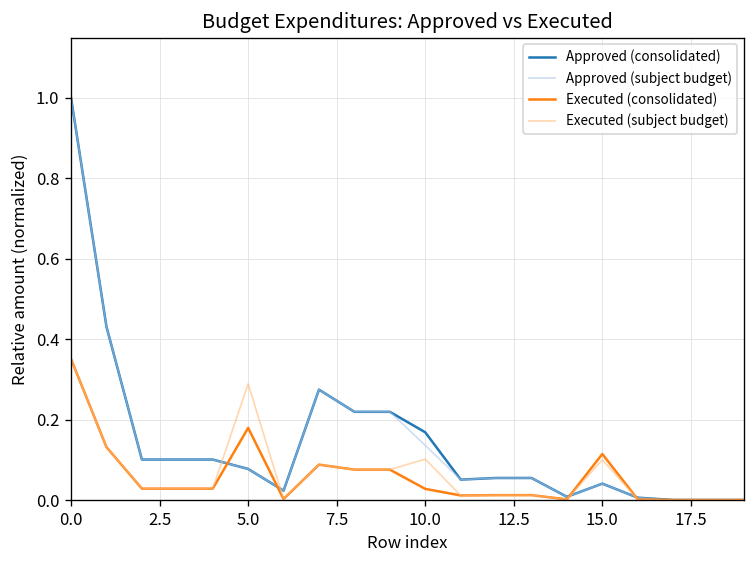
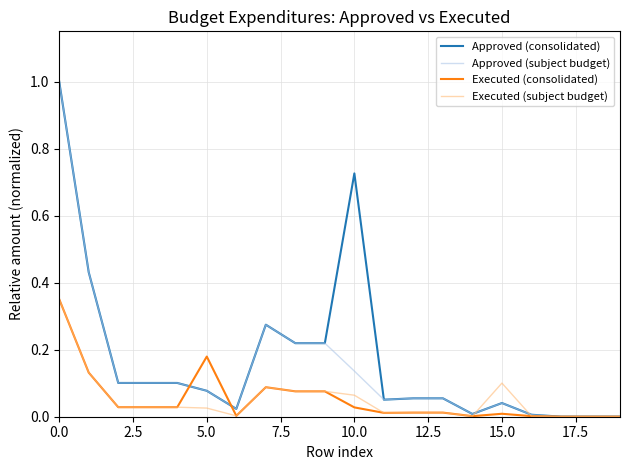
  {
    "Approved (consolidated)": {
-     "10.0": 0.17
+     "10.0": 0.73
    },
    "Approved (subject budget)": {
      "10.0": 0.14
    },
    "Executed (consolidated)": {
      "5.0": 0.18,
      "10.0": 0.03,
-     "15.0": 0.11
+     "15.0": 0.01
    },
    "Executed (subject budget)": {
-     "5.0": 0.29,
-     "10.0": 0.10,
+     "5.0": 0.03,
+     "10.0": 0.06,
      "15.0": 0.10
    }
  }
